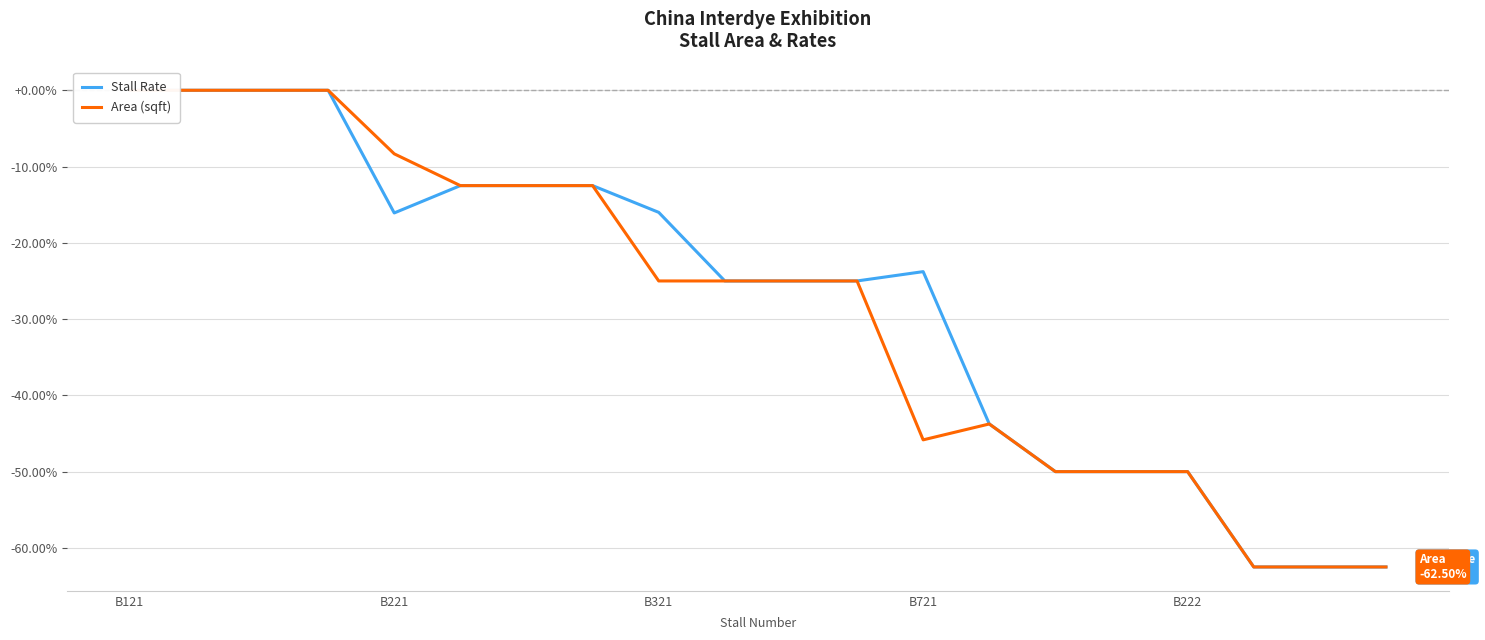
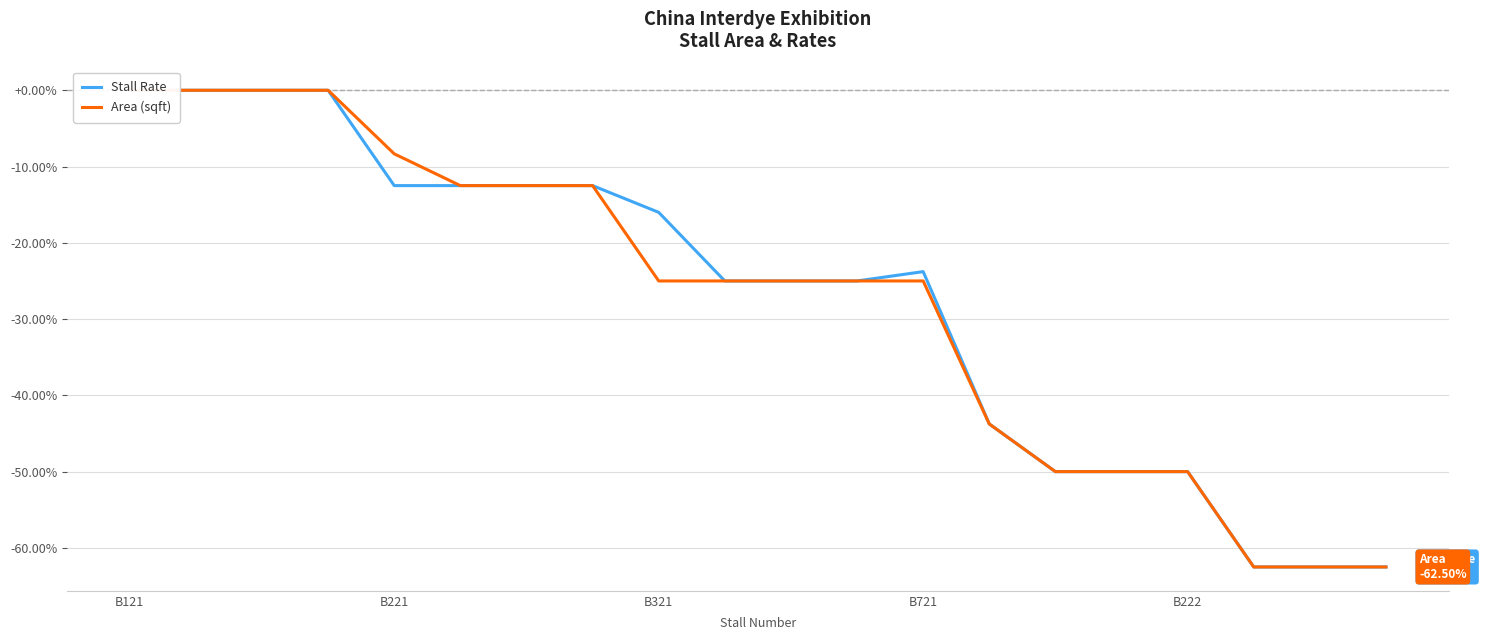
  {
    "Stall Rate": {
-     "B221": "-16%",
+     "B221": "-13%",
      "B321": "-16%",
      "B721": "-24%"
    },
    "Area (sqft)": {
      "B221": "-8%",
      "B321": "-25%",
-     "B721": "-46%"
+     "B721": "-25%"
    }
  }
